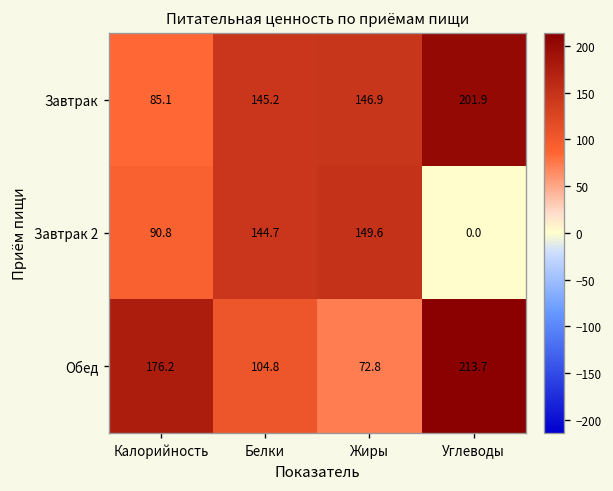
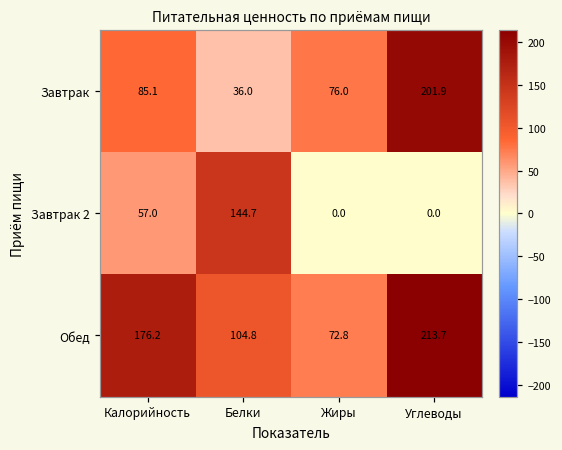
  {
    "Завтрак": {
      "Калорийность": 85.1,
-     "Белки": 145.2,
-     "Жиры": 146.9,
+     "Белки": 36.0,
+     "Жиры": 76.0,
      "Углеводы": 201.9
    },
    "Завтрак 2": {
-     "Калорийность": 90.8,
+     "Калорийность": 57.0,
      "Белки": 144.7,
-     "Жиры": 149.6,
+     "Жиры": 0.0,
      "Углеводы": 0.0
    },
    "Обед": {
      "Калорийность": 176.2,
      "Белки": 104.8,
      "Жиры": 72.8,
      "Углеводы": 213.7
    }
  }
